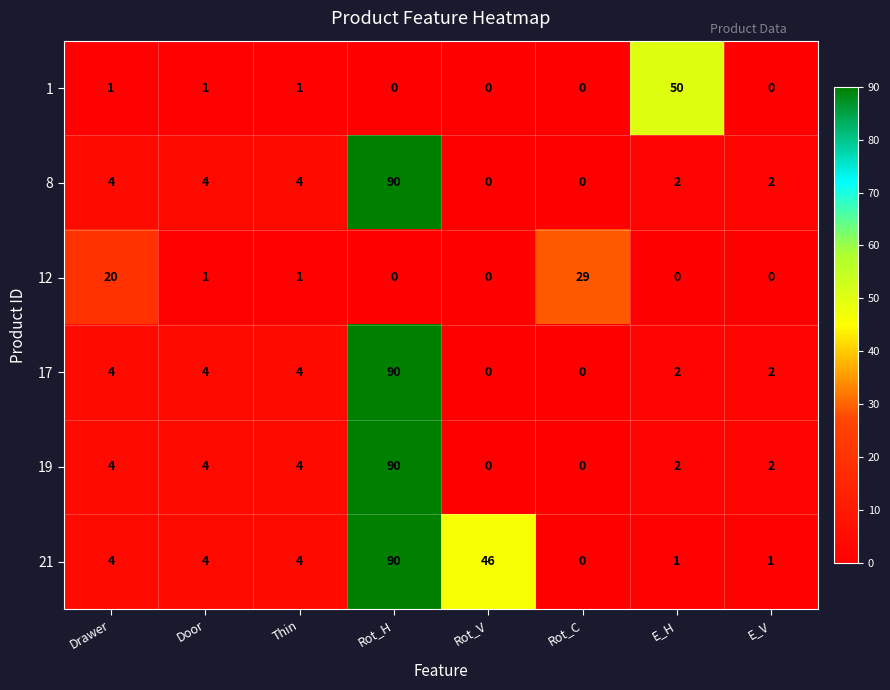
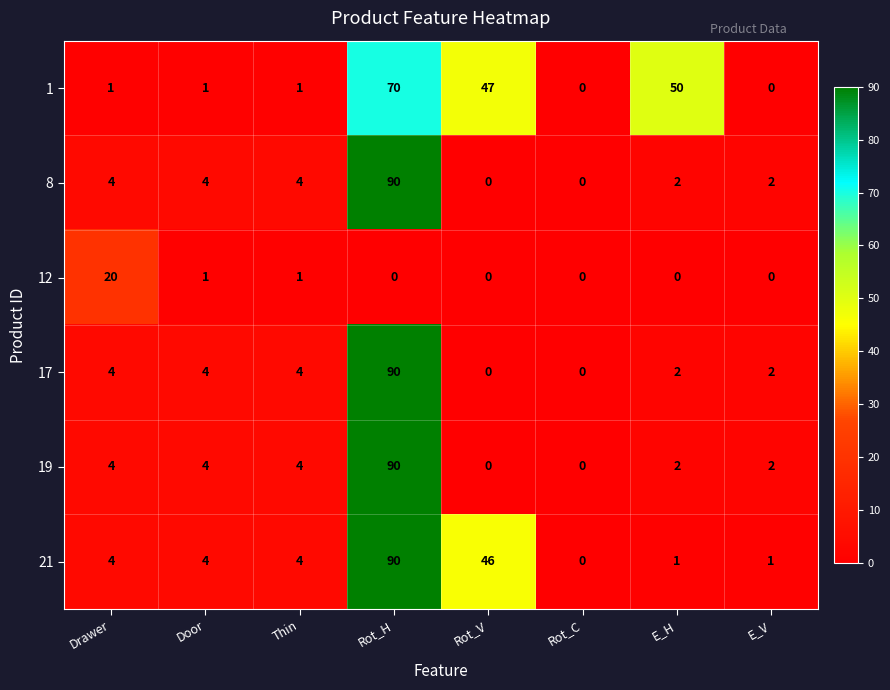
  {
    "1": {
      "Drawer": 1,
      "Door": 1,
      "Thin": 1,
-     "Rot_H": 0,
-     "Rot_V": 0,
+     "Rot_H": 70,
+     "Rot_V": 47,
      "Rot_C": 0,
      "E_H": 50,
      "E_V": 0
    },
    "8": {
      "Drawer": 4,
      "Door": 4,
      "Thin": 4,
      "Rot_H": 90,
      "Rot_V": 0,
      "Rot_C": 0,
      "E_H": 2,
      "E_V": 2
    },
    "12": {
      "Drawer": 20,
      "Door": 1,
      "Thin": 1,
      "Rot_H": 0,
      "Rot_V": 0,
-     "Rot_C": 29,
+     "Rot_C": 0,
      "E_H": 0,
      "E_V": 0
    },
    "17": {
      "Drawer": 4,
      "Door": 4,
      "Thin": 4,
      "Rot_H": 90,
      "Rot_V": 0,
      "Rot_C": 0,
      "E_H": 2,
      "E_V": 2
    },
    "19": {
      "Drawer": 4,
      "Door": 4,
      "Thin": 4,
      "Rot_H": 90,
      "Rot_V": 0,
      "Rot_C": 0,
      "E_H": 2,
      "E_V": 2
    },
    "21": {
      "Drawer": 4,
      "Door": 4,
      "Thin": 4,
      "Rot_H": 90,
      "Rot_V": 46,
      "Rot_C": 0,
      "E_H": 1,
      "E_V": 1
    }
  }
